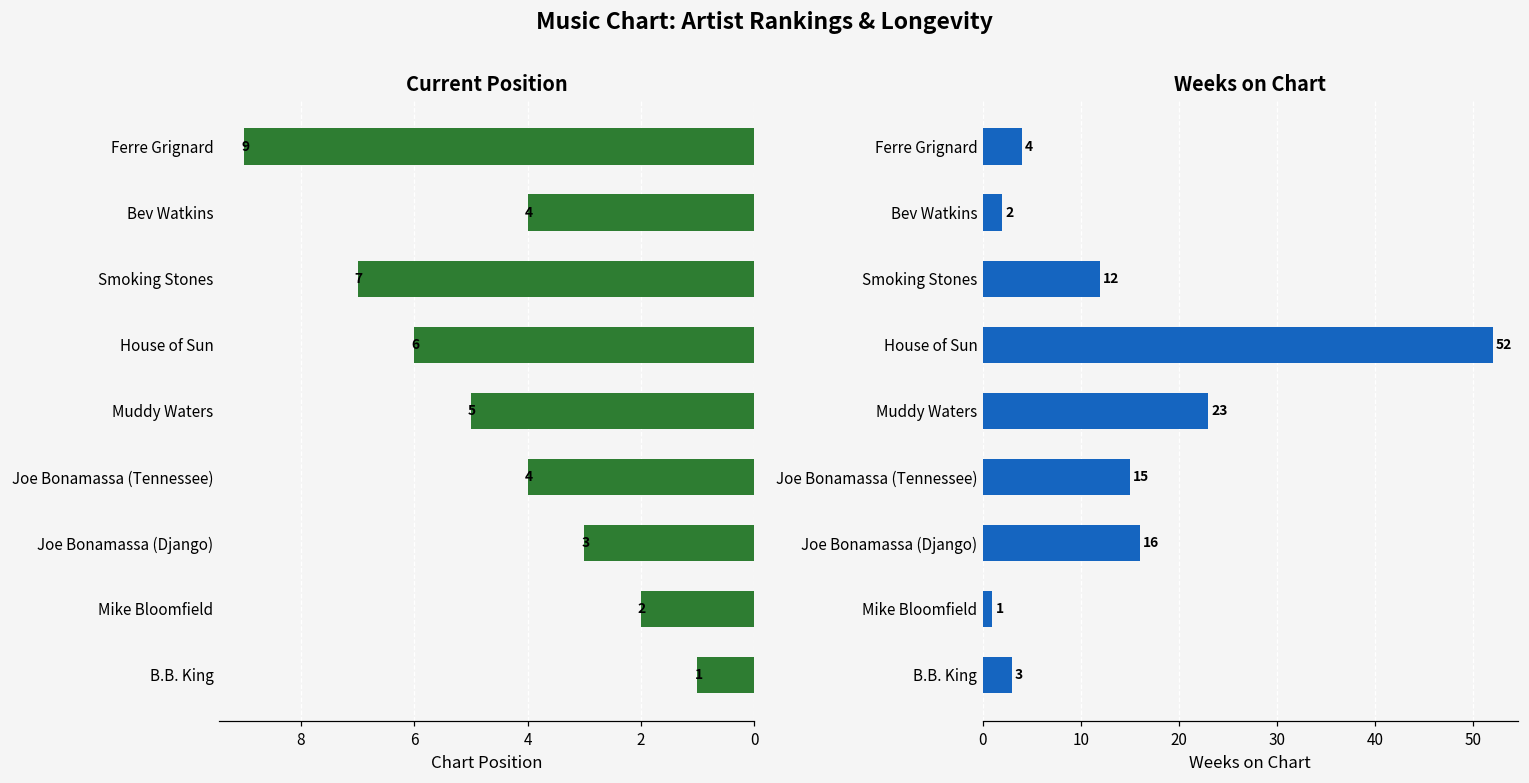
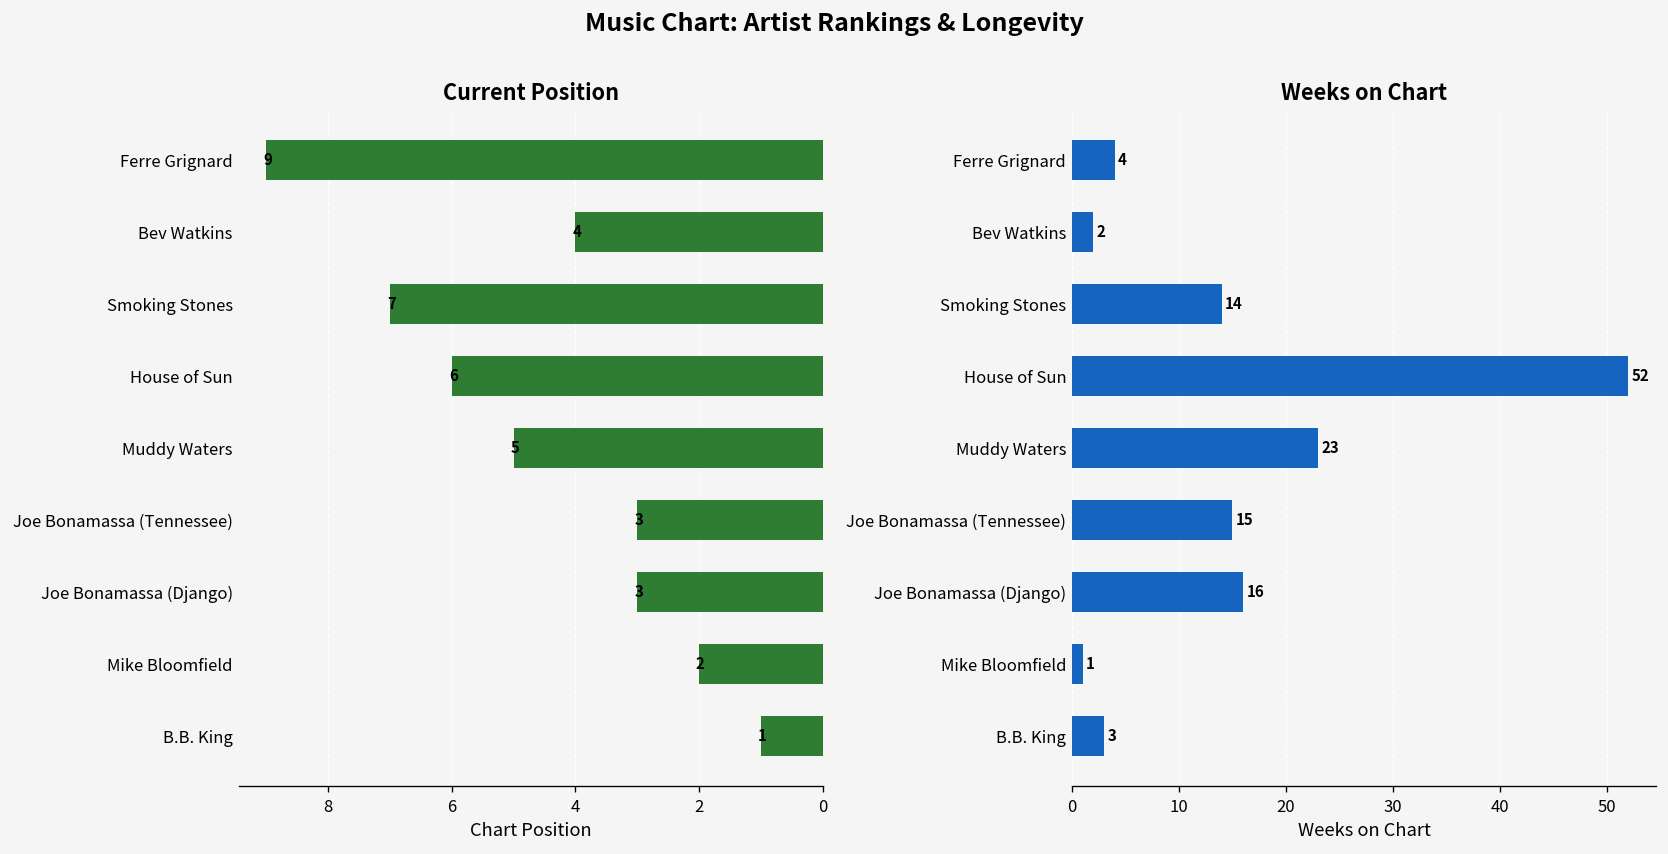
  {
    "Current Position": {
      "Ferre Grignard": 9,
      "Bev Watkins": 4,
      "Smoking Stones": 7,
      "House of Sun": 6,
      "Muddy Waters": 5,
-     "Joe Bonamassa (Tennessee)": 4,
+     "Joe Bonamassa (Tennessee)": 3,
      "Joe Bonamassa (Django)": 3,
      "Mike Bloomfield": 2,
      "B.B. King": 1
    },
    "Weeks on Chart": {
      "Ferre Grignard": 4,
      "Bev Watkins": 2,
-     "Smoking Stones": 12,
+     "Smoking Stones": 14,
      "House of Sun": 52,
      "Muddy Waters": 23,
      "Joe Bonamassa (Tennessee)": 15,
      "Joe Bonamassa (Django)": 16,
      "Mike Bloomfield": 1,
      "B.B. King": 3
    }
  }
